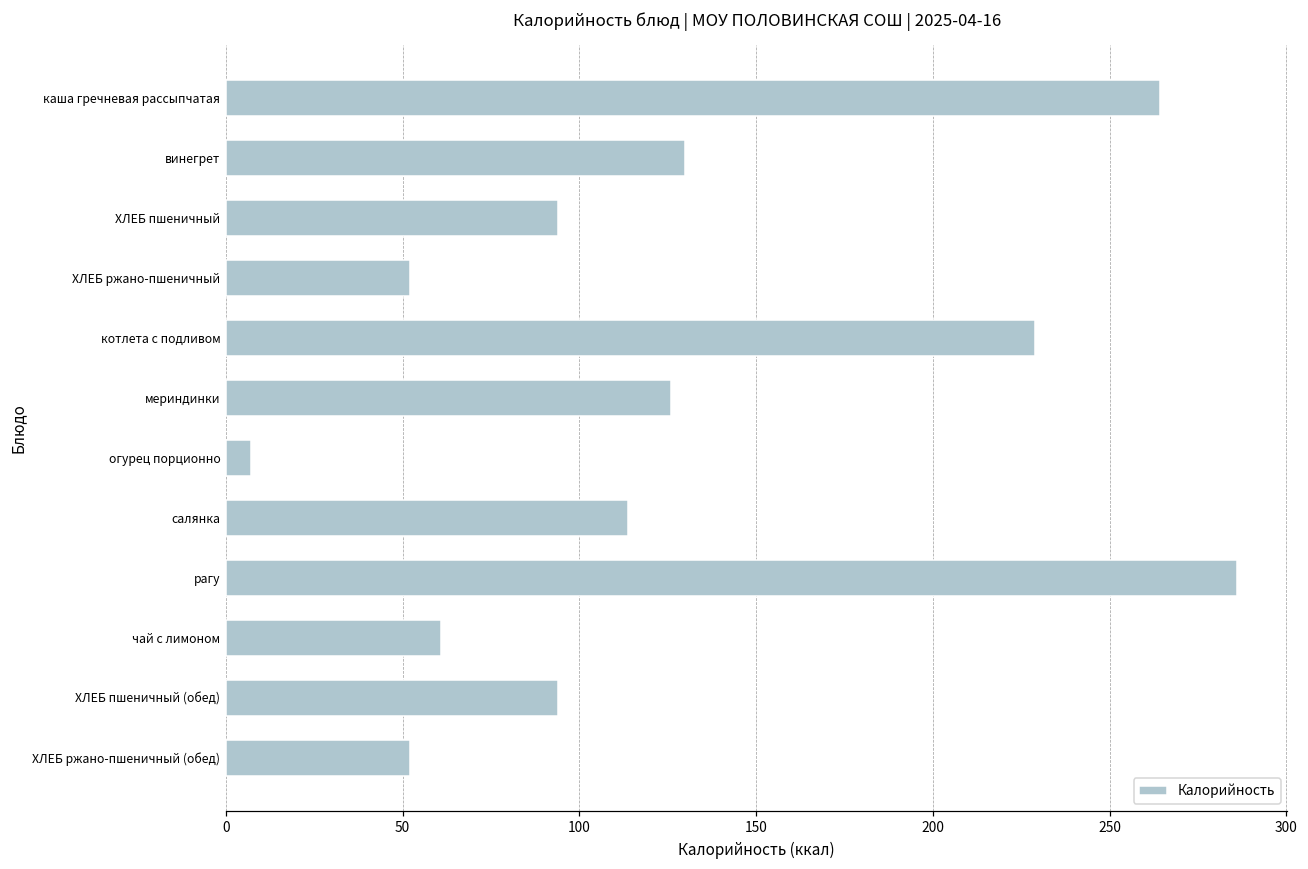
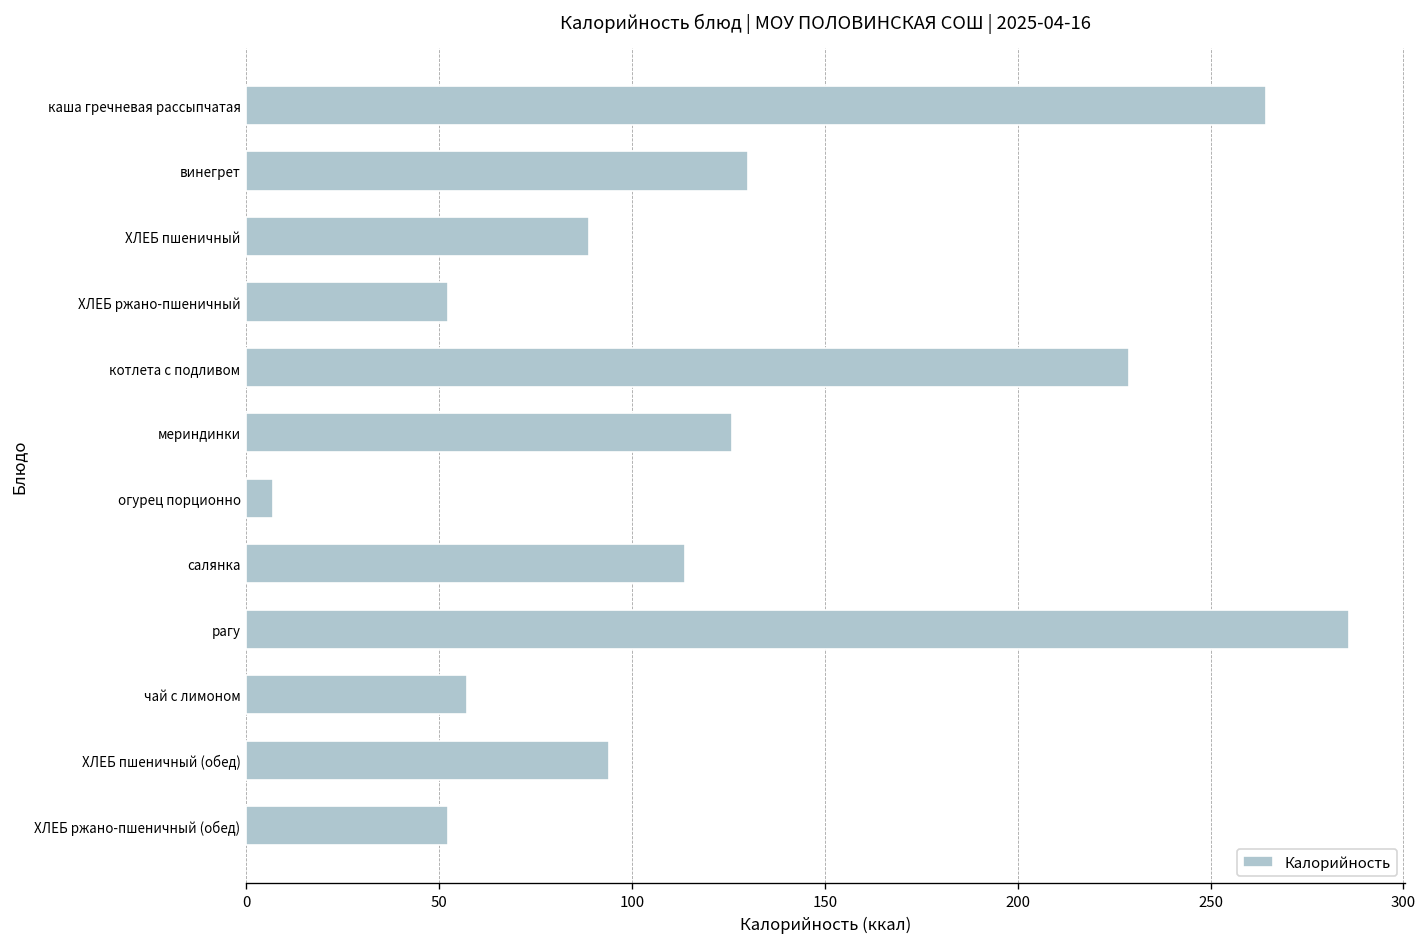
  {
    "каша гречневая рассыпчатая": 264,
    "винегрет": 130,
-   "ХЛЕБ пшеничный": 94,
+   "ХЛЕБ пшеничный": 89,
    "ХЛЕБ ржано-пшеничный": 52,
    "котлета с подливом": 229,
    "мериндинки": 126,
    "огурец порционно": 7,
    "салянка": 114,
    "рагу": 286,
-   "чай с лимоном": 61,
+   "чай с лимоном": 57,
    "ХЛЕБ пшеничный (обед)": 94,
    "ХЛЕБ ржано-пшеничный (обед)": 52
  }
